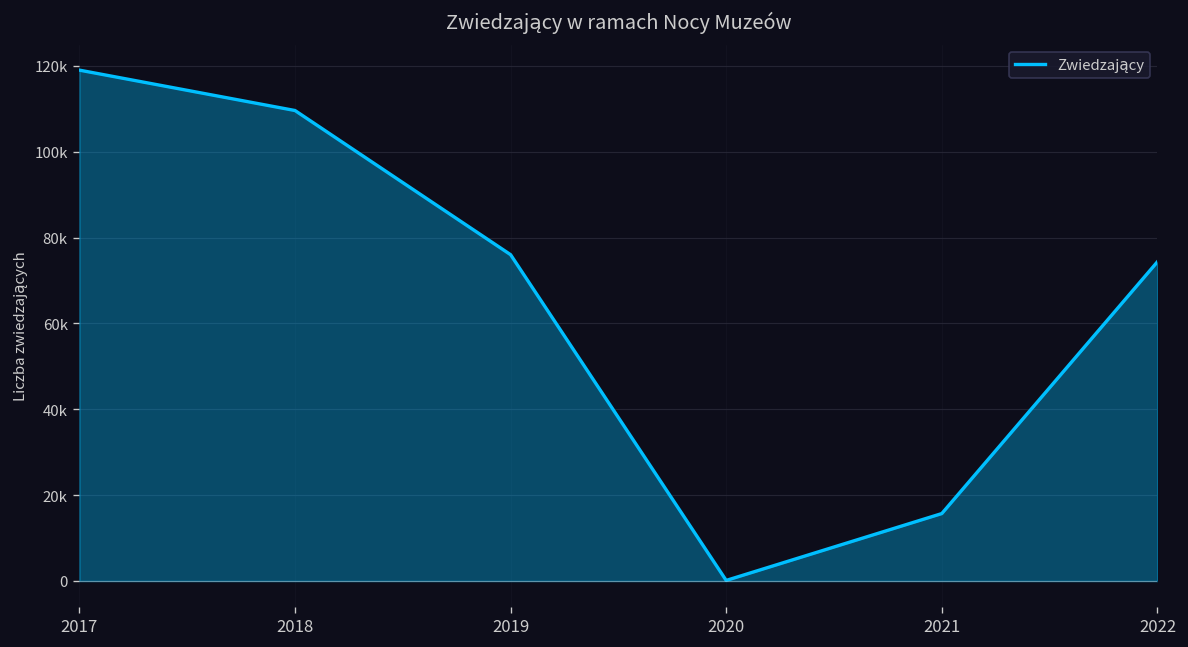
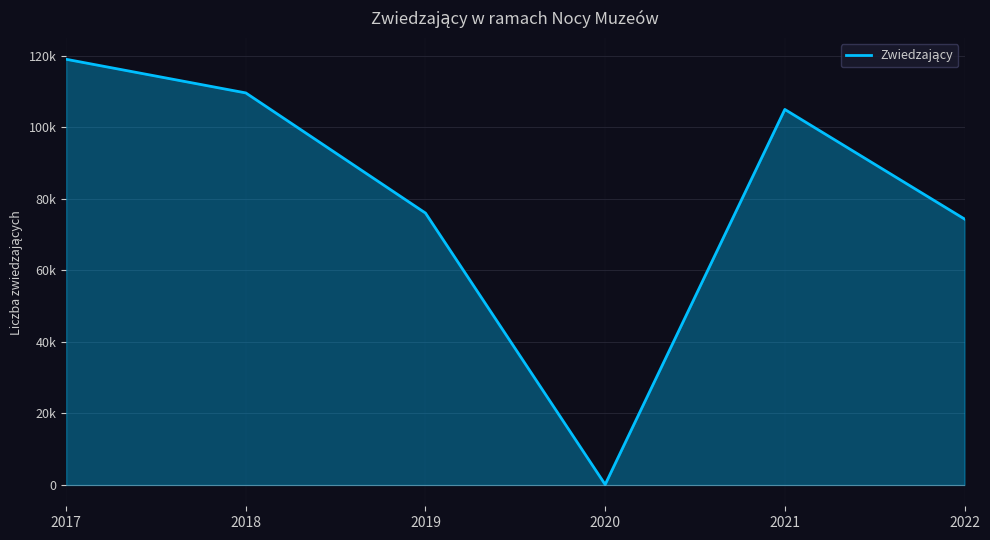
  {
    "2017": 119000,
    "2018": 110000,
    "2019": 76000,
    "2020": 0,
-   "2021": 16000,
+   "2021": 105000,
    "2022": 74000
  }
